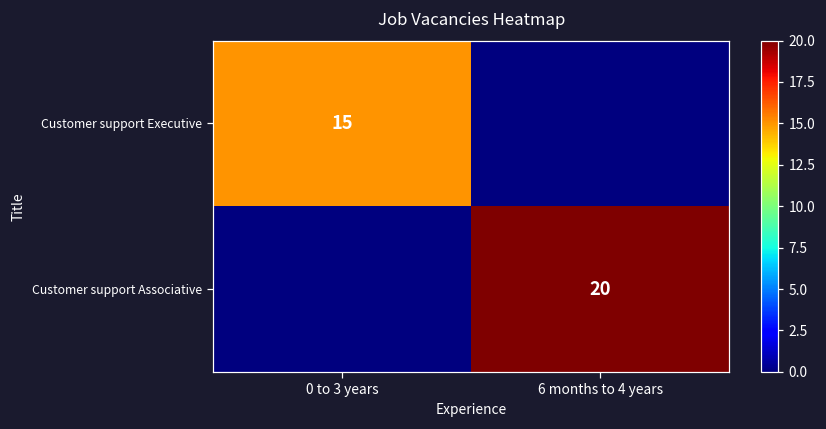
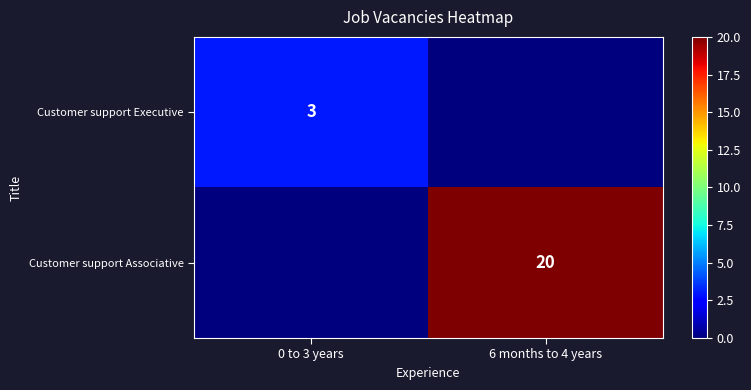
  {
    "Customer support Executive": {
-     "0 to 3 years": 15
+     "0 to 3 years": 3
    },
    "Customer support Associative": {
      "6 months to 4 years": 20
    }
  }
